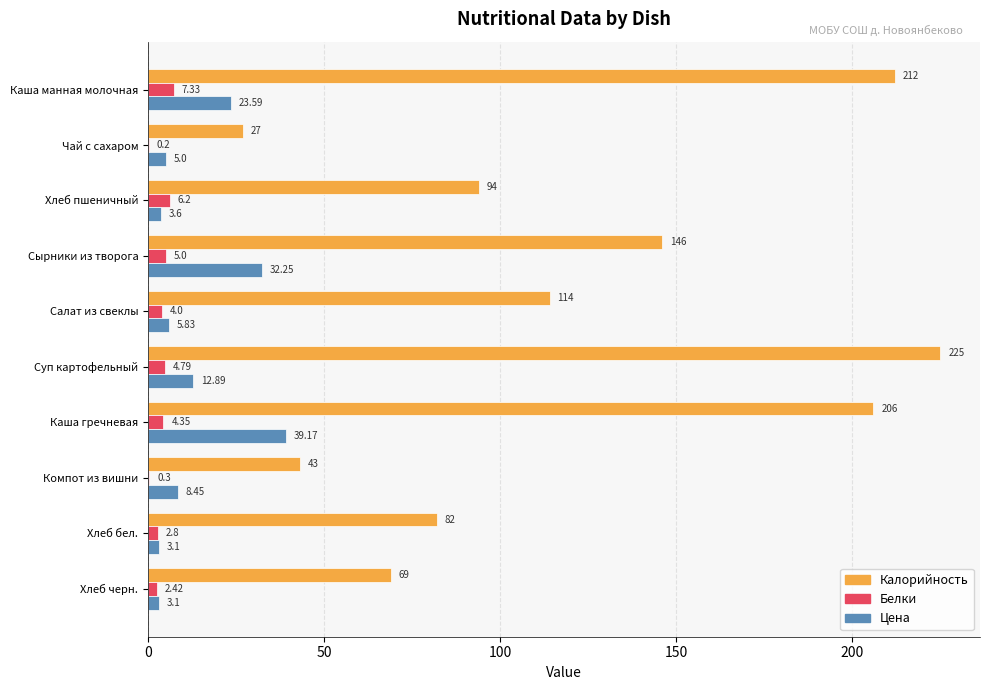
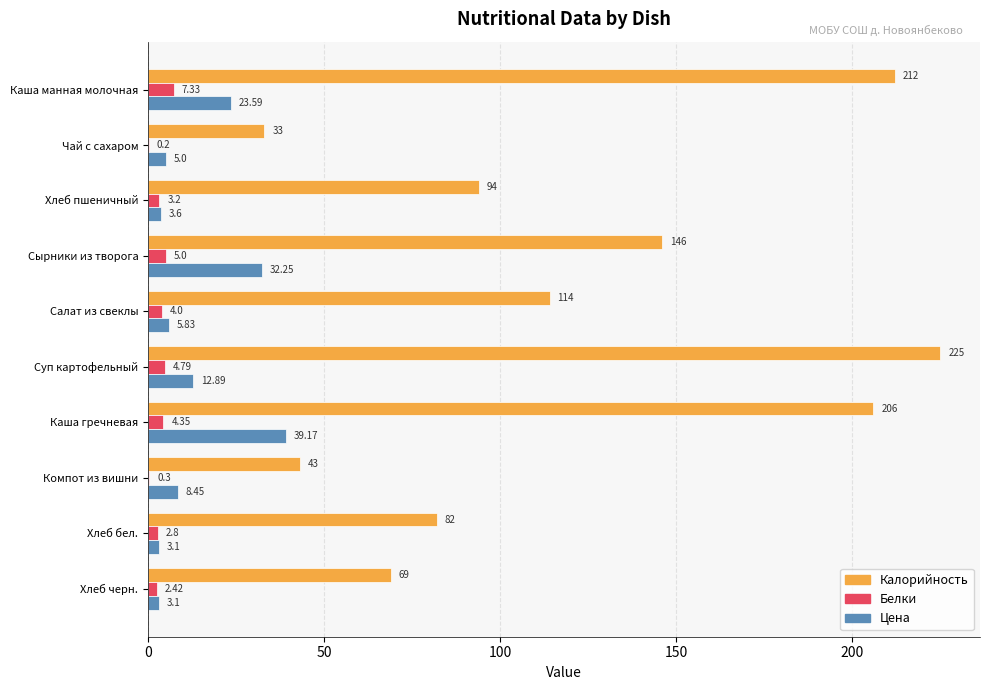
  {
    "Калорийность": {
      "Каша манная молочная": 212,
-     "Чай с сахаром": 27,
+     "Чай с сахаром": 33,
      "Хлеб пшеничный": 94,
      "Сырники из творога": 146,
      "Салат из свеклы": 114,
      "Суп картофельный": 225,
      "Каша гречневая": 206,
      "Компот из вишни": 43,
      "Хлеб бел.": 82,
      "Хлеб черн.": 69
    },
    "Белки": {
      "Каша манная молочная": 7.33,
      "Чай с сахаром": 0.2,
-     "Хлеб пшеничный": 6.2,
+     "Хлеб пшеничный": 3.2,
      "Сырники из творога": 5.0,
      "Салат из свеклы": 4.0,
      "Суп картофельный": 4.79,
      "Каша гречневая": 4.35,
      "Компот из вишни": 0.3,
      "Хлеб бел.": 2.8,
      "Хлеб черн.": 2.42
    },
    "Цена": {
      "Каша манная молочная": 23.59,
      "Чай с сахаром": 5.0,
      "Хлеб пшеничный": 3.6,
      "Сырники из творога": 32.25,
      "Салат из свеклы": 5.83,
      "Суп картофельный": 12.89,
      "Каша гречневая": 39.17,
      "Компот из вишни": 8.45,
      "Хлеб бел.": 3.1,
      "Хлеб черн.": 3.1
    }
  }
